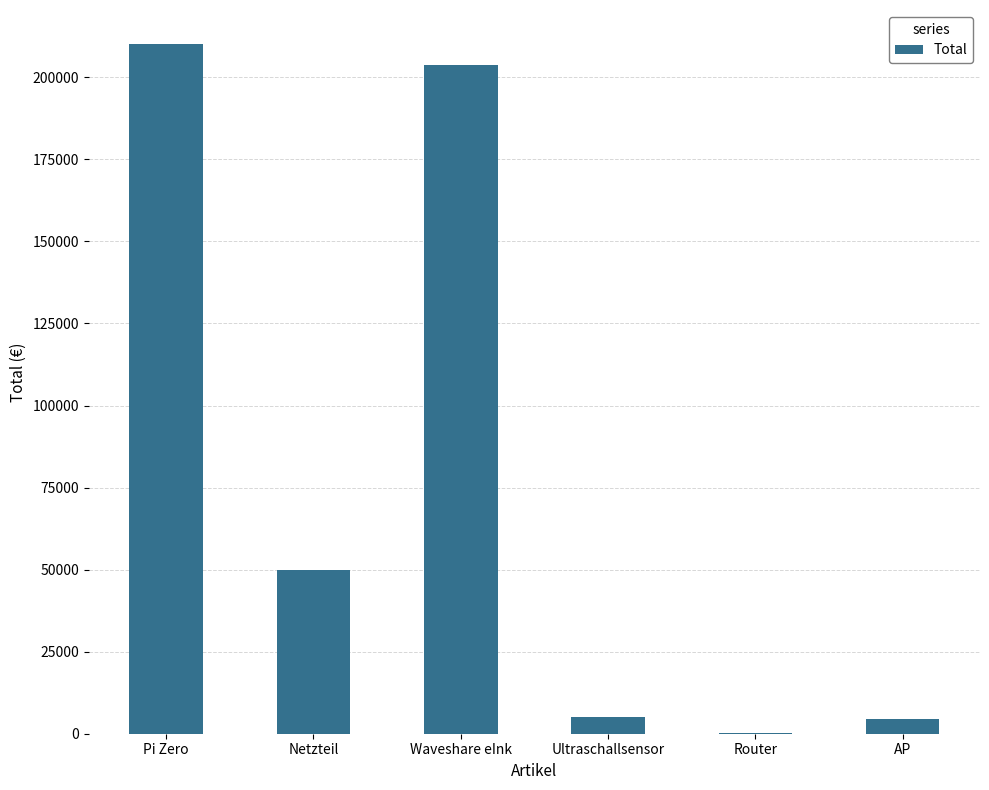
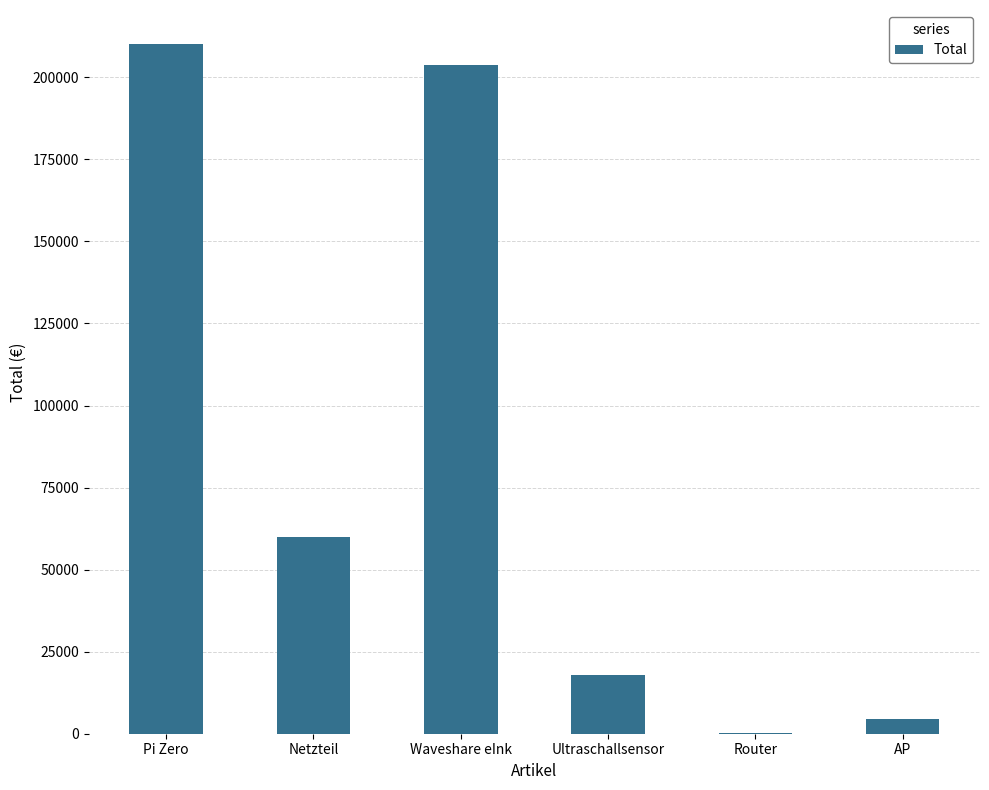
  {
    "Pi Zero": 210000,
-   "Netzteil": 50000,
+   "Netzteil": 60000,
    "Waveshare eInk": 204000,
-   "Ultraschallsensor": 5000,
+   "Ultraschallsensor": 18000,
    "AP": 5000
  }
